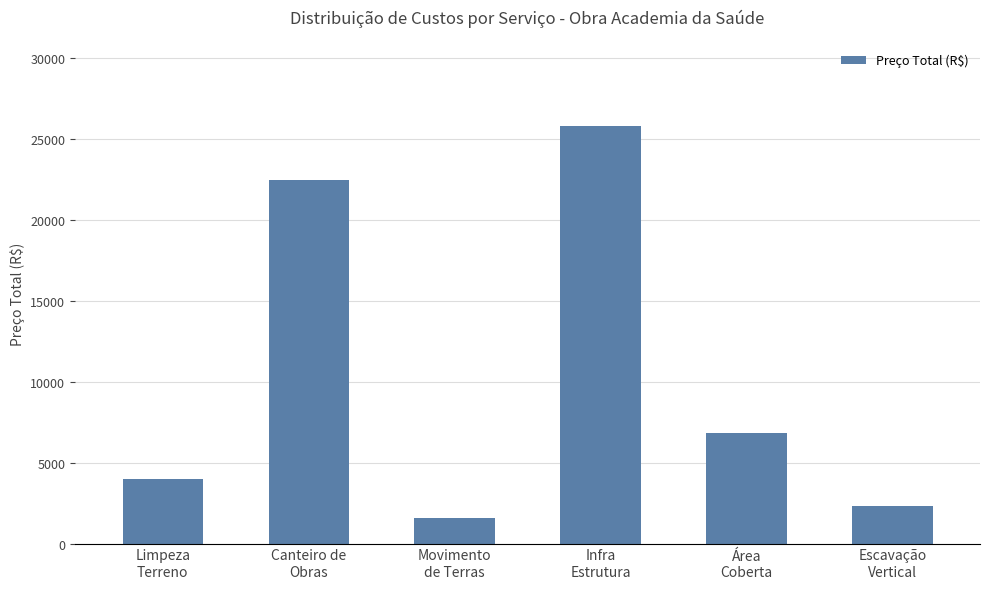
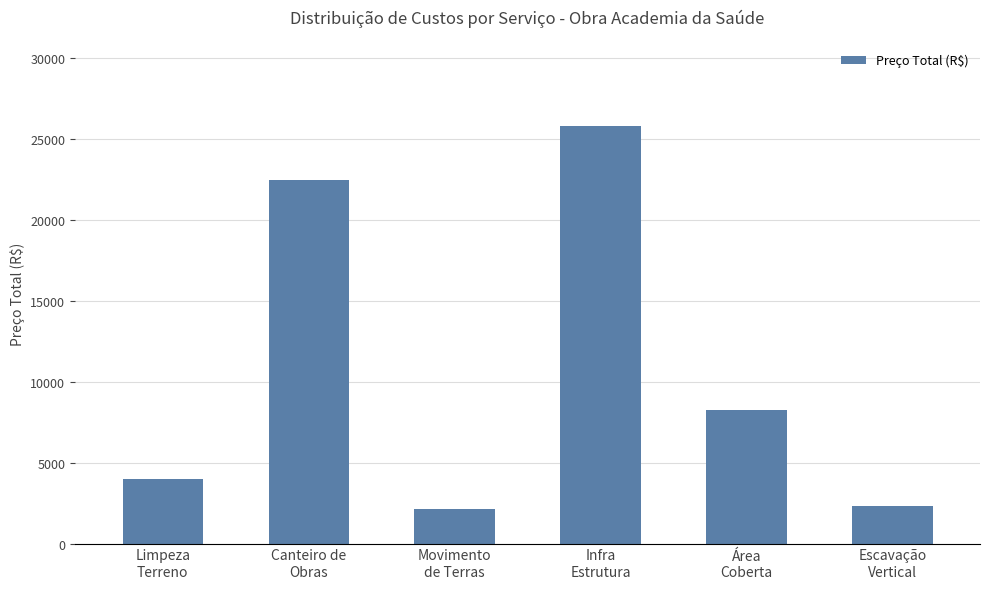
  {
    "Limpeza Terreno": 4000,
    "Canteiro de Obras": 22500,
-   "Movimento de Terras": 1600,
+   "Movimento de Terras": 2200,
    "Infra Estrutura": 25800,
-   "Área Coberta": 6800,
+   "Área Coberta": 8300,
    "Escavação Vertical": 2300
  }
